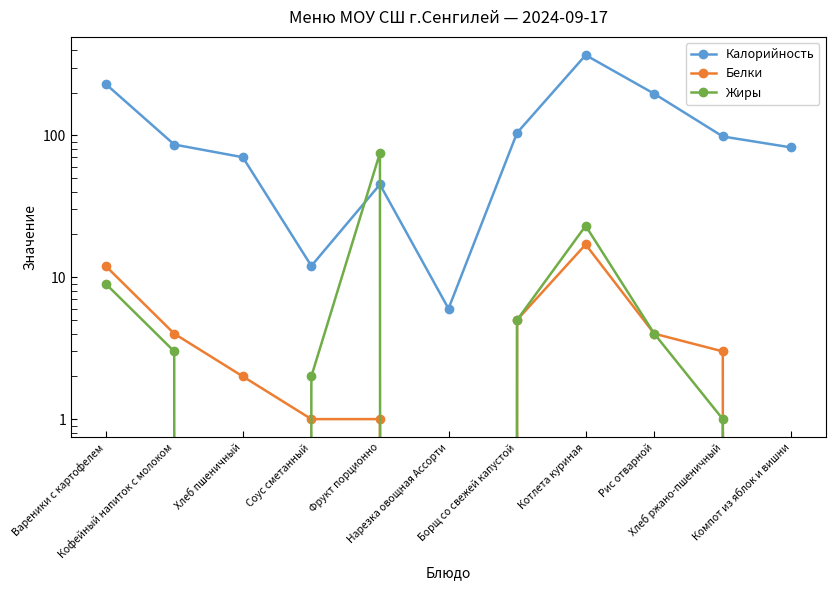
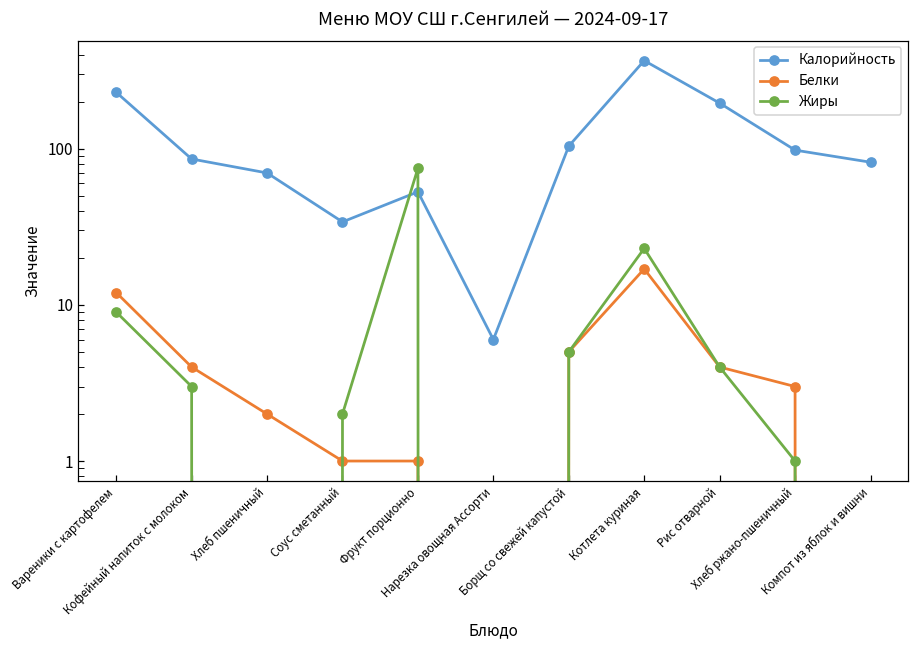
  {
    "Калорийность": {
      "Вареники с картофелем": 230,
      "Кофейный напиток с молоком": 90,
      "Хлеб пшеничный": 70,
-     "Соус сметанный": 12,
-     "Фрукт порционно": 45,
+     "Соус сметанный": 34,
+     "Фрукт порционно": 53,
      "Нарезка овощная Ассорти": 6,
      "Борщ со свежей капустой": 100,
      "Котлета куриная": 370,
      "Рис отварной": 200,
      "Хлеб ржано-пшеничный": 100,
      "Компот из яблок и вишни": 80
    },
    "Белки": {
      "Вареники с картофелем": 12,
      "Кофейный напиток с молоком": 4,
      "Хлеб пшеничный": 2,
      "Соус сметанный": 1,
      "Фрукт порционно": 1,
      "Котлета куриная": 17,
      "Хлеб ржано-пшеничный": 3
    },
    "Жиры": {
      "Вареники с картофелем": 9,
      "Кофейный напиток с молоком": 3,
      "Соус сметанный": 2,
      "Фрукт порционно": 80,
      "Котлета куриная": 23,
      "Хлеб ржано-пшеничный": 1
    }
  }
